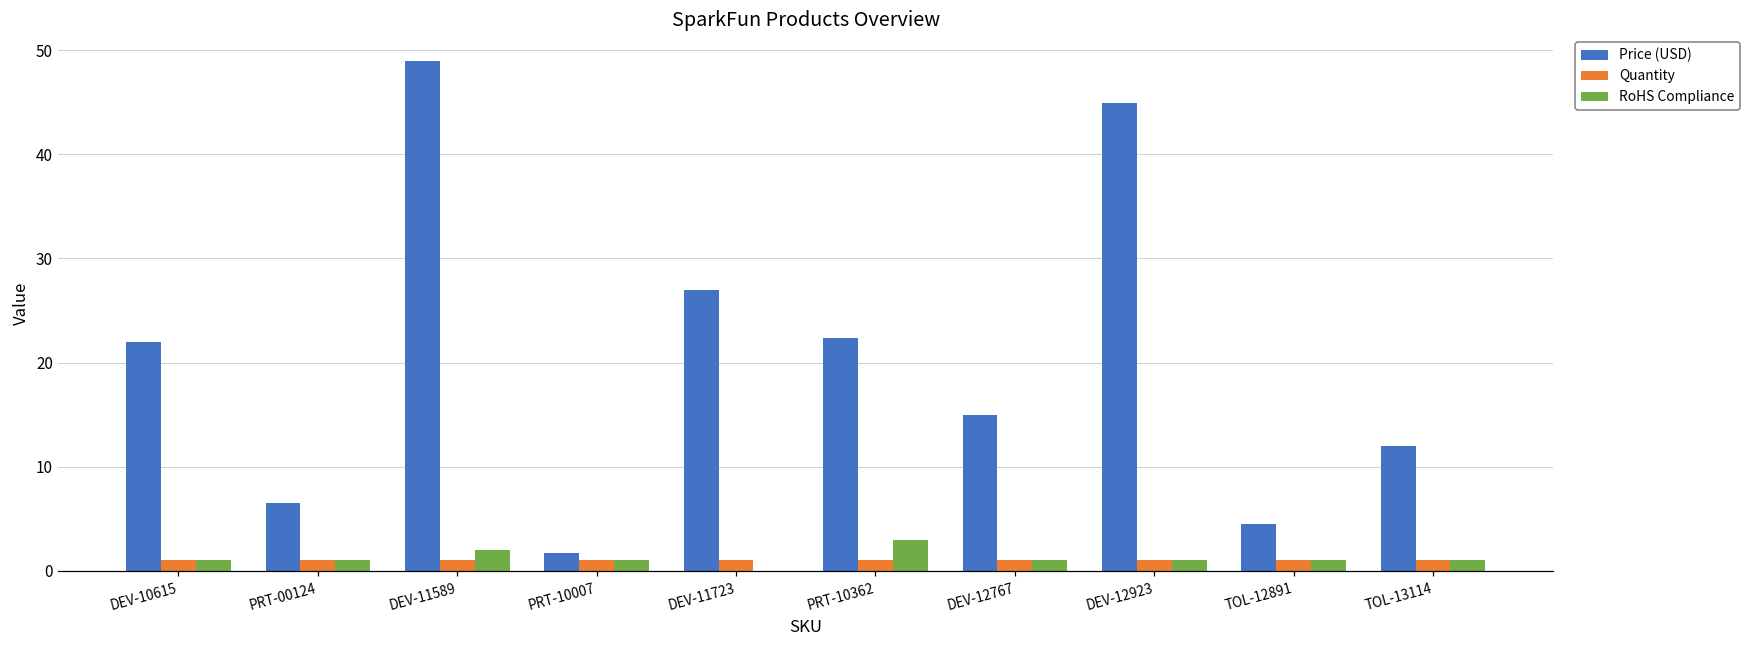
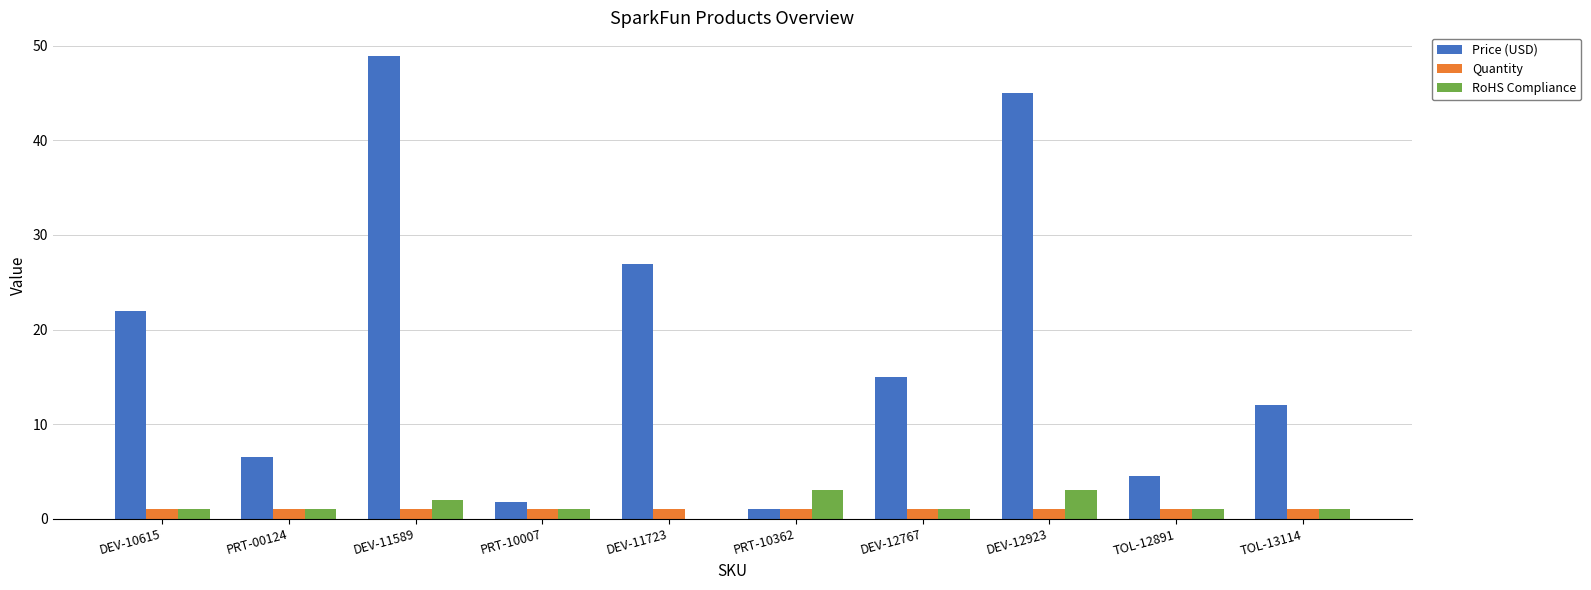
  {
    "Price (USD)": {
      "DEV-10615": 22,
      "PRT-00124": 7,
      "DEV-11589": 49,
      "PRT-10007": 2,
      "DEV-11723": 27,
-     "PRT-10362": 22,
+     "PRT-10362": 1,
      "DEV-12767": 15,
      "DEV-12923": 45,
      "TOL-12891": 5,
      "TOL-13114": 12
    },
    "Quantity": {
      "DEV-10615": 1,
      "PRT-00124": 1,
      "DEV-11589": 1,
      "PRT-10007": 1,
      "DEV-11723": 1,
      "PRT-10362": 1,
      "DEV-12767": 1,
      "DEV-12923": 1,
      "TOL-12891": 1,
      "TOL-13114": 1
    },
    "RoHS Compliance": {
      "DEV-10615": 1,
      "PRT-00124": 1,
      "DEV-11589": 2,
      "PRT-10007": 1,
      "DEV-11723": 0,
      "PRT-10362": 3,
      "DEV-12767": 1,
-     "DEV-12923": 1,
+     "DEV-12923": 3,
      "TOL-12891": 1,
      "TOL-13114": 1
    }
  }
